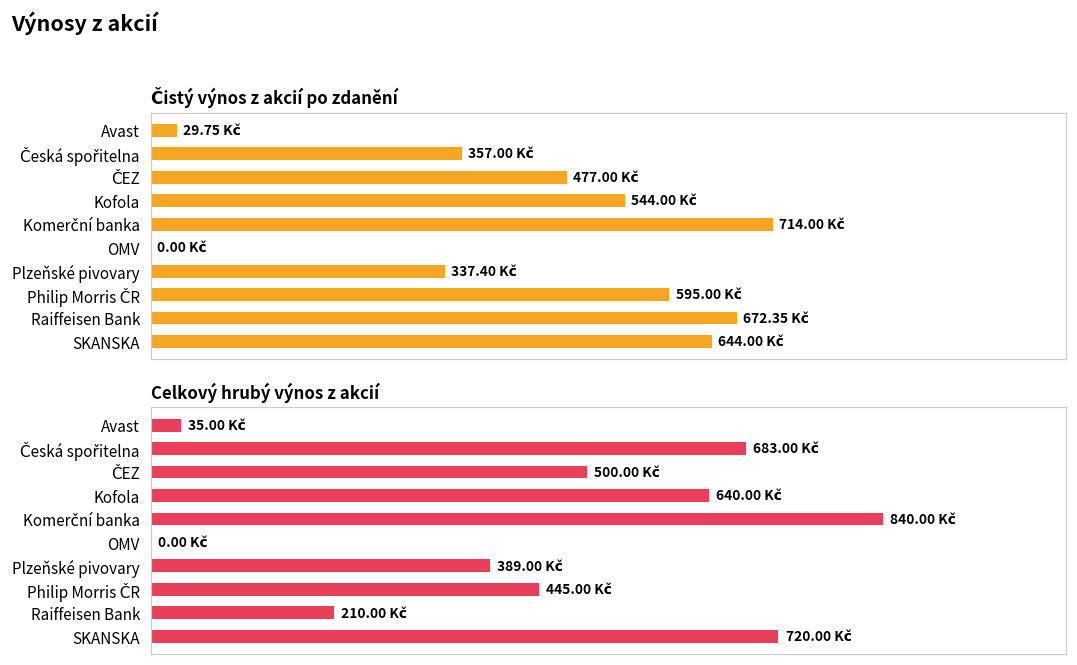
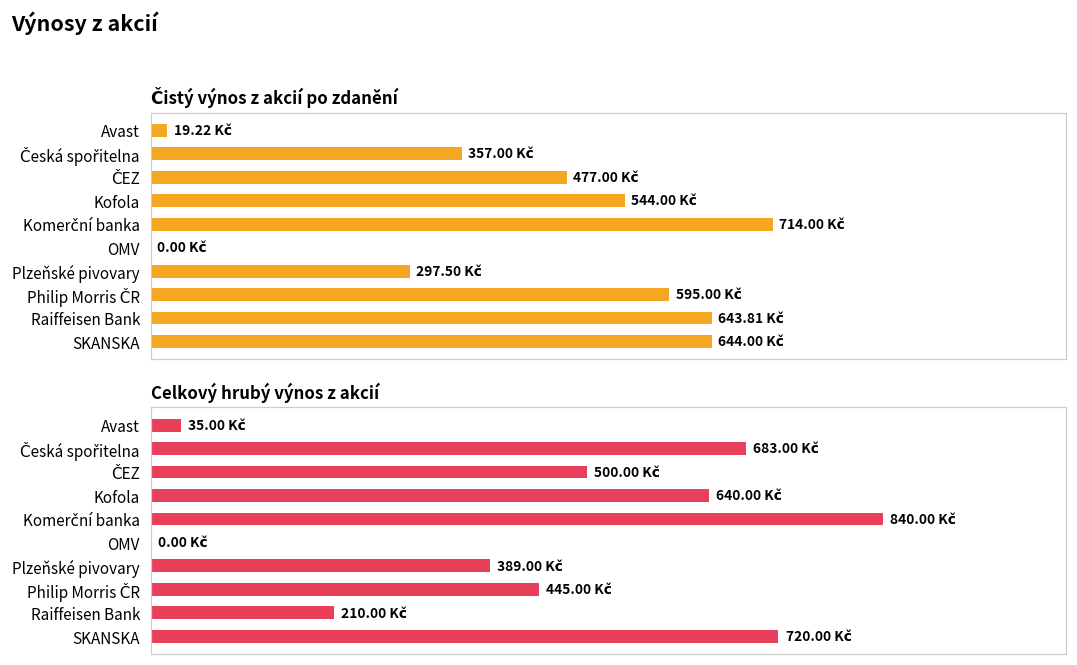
  {
    "Čistý výnos z akcií po zdanění": {
-     "Avast": 29.75,
+     "Avast": 19.22,
      "Česká spořitelna": 357.00,
      "ČEZ": 477.00,
      "Kofola": 544.00,
      "Komerční banka": 714.00,
      "OMV": 0.00,
-     "Plzeňské pivovary": 337.40,
+     "Plzeňské pivovary": 297.50,
      "Philip Morris ČR": 595.00,
-     "Raiffeisen Bank": 672.35,
+     "Raiffeisen Bank": 643.81,
      "SKANSKA": 644.00
    },
    "Celkový hrubý výnos z akcií": {
      "Avast": 35.00,
      "Česká spořitelna": 683.00,
      "ČEZ": 500.00,
      "Kofola": 640.00,
      "Komerční banka": 840.00,
      "OMV": 0.00,
      "Plzeňské pivovary": 389.00,
      "Philip Morris ČR": 445.00,
      "Raiffeisen Bank": 210.00,
      "SKANSKA": 720.00
    }
  }
